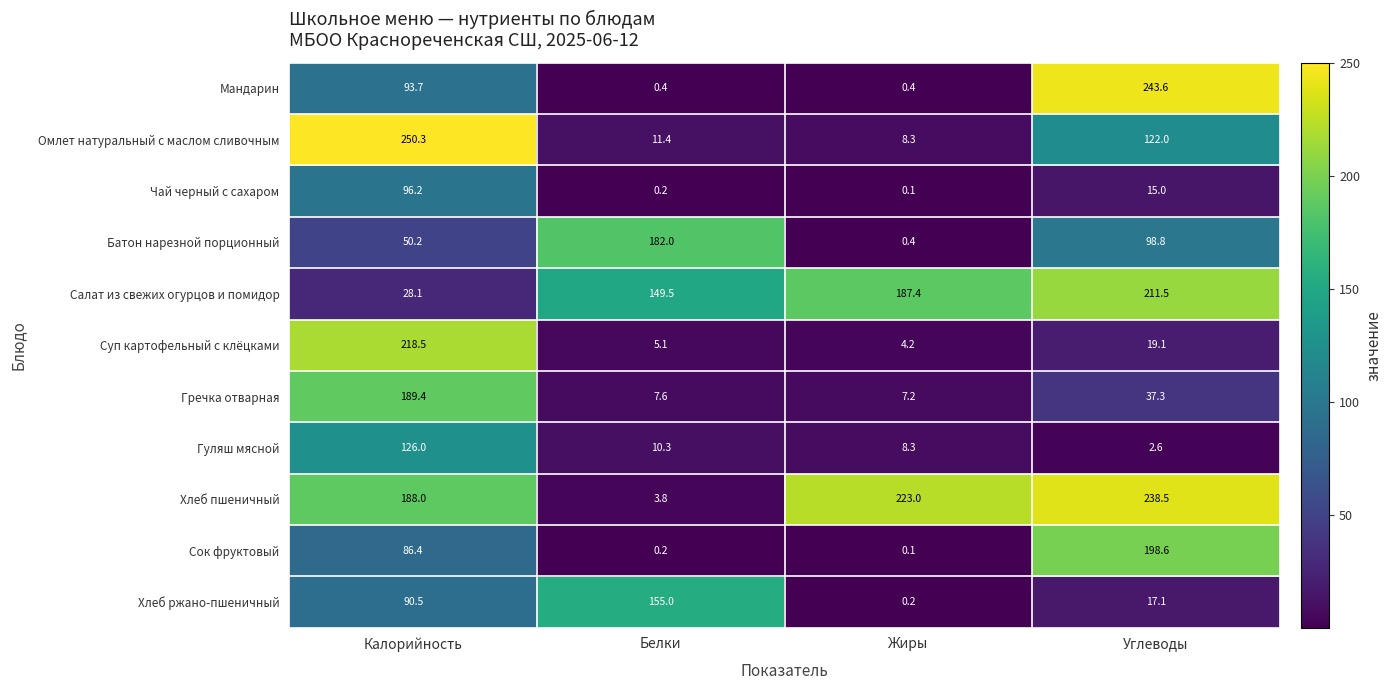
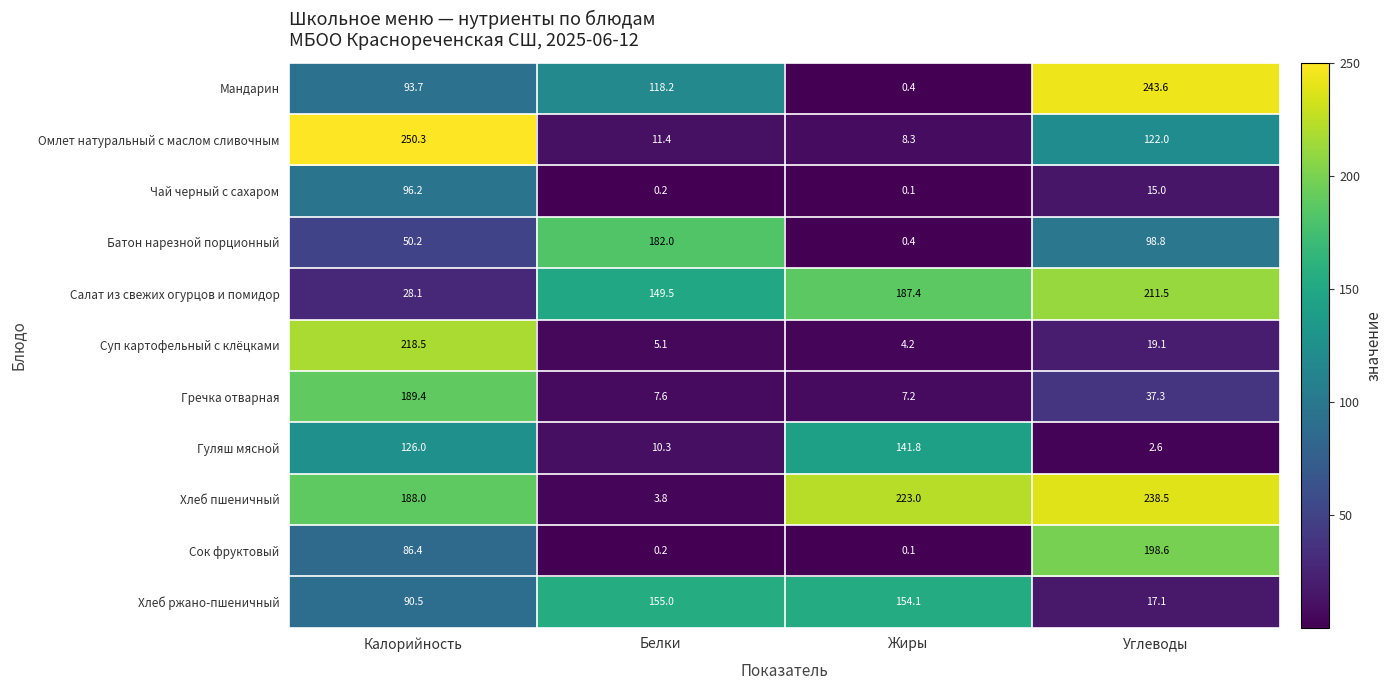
  {
    "Мандарин": {
      "Калорийность": 93.7,
-     "Белки": 0.4,
+     "Белки": 118.2,
      "Жиры": 0.4,
      "Углеводы": 243.6
    },
    "Омлет натуральный с маслом сливочным": {
      "Калорийность": 250.3,
      "Белки": 11.4,
      "Жиры": 8.3,
      "Углеводы": 122.0
    },
    "Чай черный с сахаром": {
      "Калорийность": 96.2,
      "Белки": 0.2,
      "Жиры": 0.1,
      "Углеводы": 15.0
    },
    "Батон нарезной порционный": {
      "Калорийность": 50.2,
      "Белки": 182.0,
      "Жиры": 0.4,
      "Углеводы": 98.8
    },
    "Салат из свежих огурцов и помидор": {
      "Калорийность": 28.1,
      "Белки": 149.5,
      "Жиры": 187.4,
      "Углеводы": 211.5
    },
    "Суп картофельный с клёцками": {
      "Калорийность": 218.5,
      "Белки": 5.1,
      "Жиры": 4.2,
      "Углеводы": 19.1
    },
    "Гречка отварная": {
      "Калорийность": 189.4,
      "Белки": 7.6,
      "Жиры": 7.2,
      "Углеводы": 37.3
    },
    "Гуляш мясной": {
      "Калорийность": 126.0,
      "Белки": 10.3,
-     "Жиры": 8.3,
+     "Жиры": 141.8,
      "Углеводы": 2.6
    },
    "Хлеб пшеничный": {
      "Калорийность": 188.0,
      "Белки": 3.8,
      "Жиры": 223.0,
      "Углеводы": 238.5
    },
    "Сок фруктовый": {
      "Калорийность": 86.4,
      "Белки": 0.2,
      "Жиры": 0.1,
      "Углеводы": 198.6
    },
    "Хлеб ржано-пшеничный": {
      "Калорийность": 90.5,
      "Белки": 155.0,
-     "Жиры": 0.2,
+     "Жиры": 154.1,
      "Углеводы": 17.1
    }
  }
